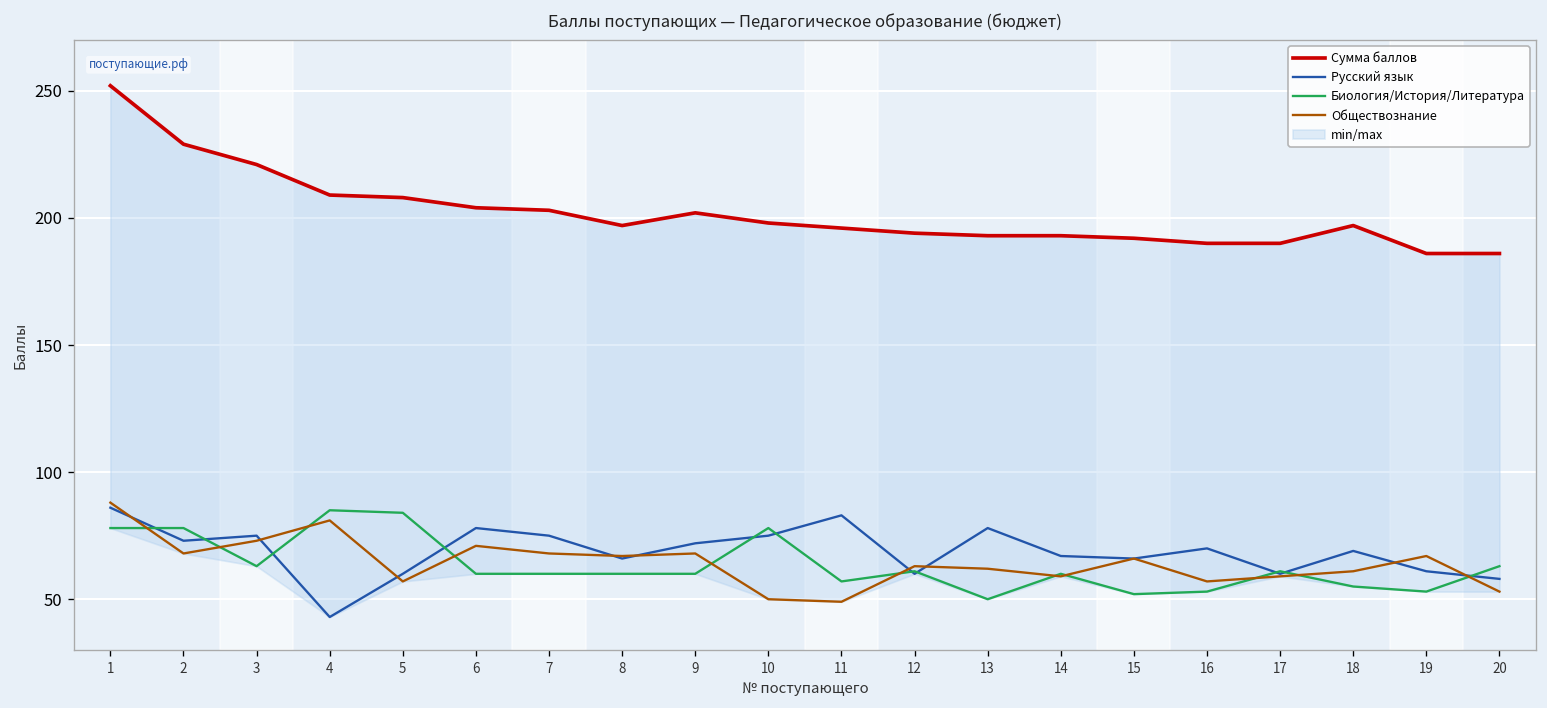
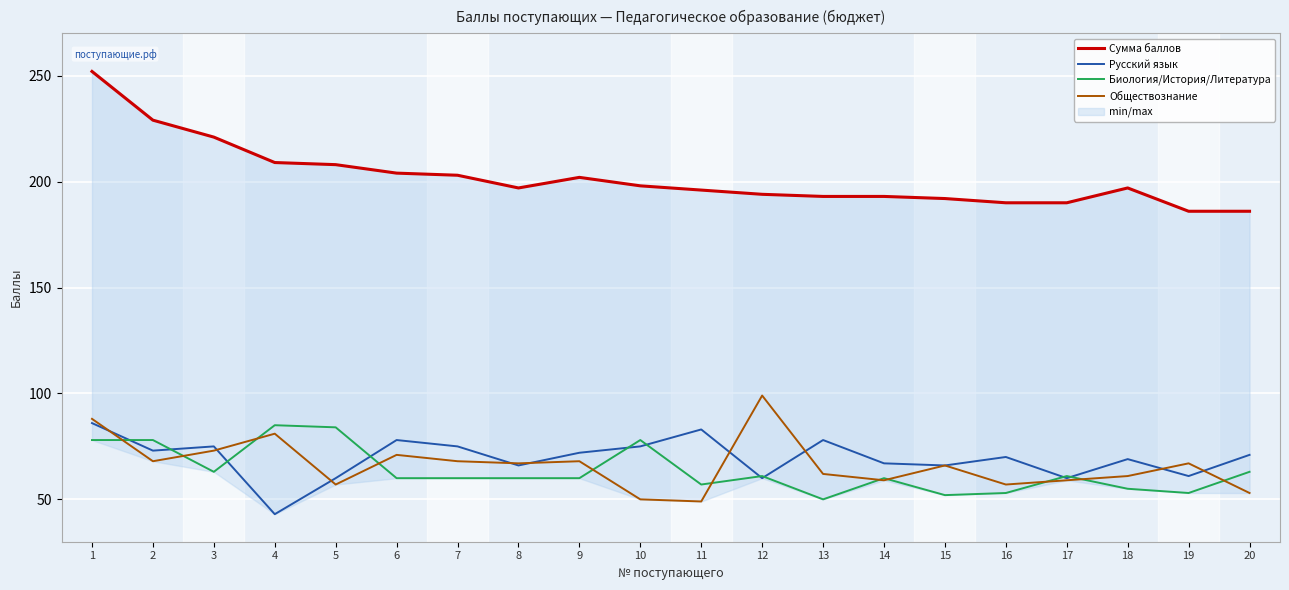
  {
    "min/max": {
      "1": 252,
      "2": 229,
      "3": 221,
      "4": 209,
      "5": 208,
      "6": 204,
      "7": 203,
      "8": 197,
      "9": 202,
      "10": 198,
      "11": 196,
      "12": 194,
      "13": 193,
      "14": 193,
      "15": 192,
      "16": 190,
      "17": 190,
      "18": 197,
      "19": 186,
      "20": 186
    },
    "Русский язык": {
      "1": 86,
      "2": 73,
      "3": 75,
      "4": 43,
      "5": 60,
      "6": 78,
      "7": 75,
      "9": 72,
      "10": 75,
      "11": 83,
      "13": 78,
      "14": 67,
      "16": 70,
      "18": 69,
      "19": 61,
-     "20": 58
+     "20": 71
    },
    "Биология/История/Литература": {
      "1": 78,
      "2": 78,
      "3": 63,
      "4": 85,
      "5": 84,
      "6": 60,
      "7": 60,
      "8": 60,
      "9": 60,
      "10": 78,
      "11": 57,
      "13": 50,
      "15": 52,
      "16": 53,
      "18": 55,
      "19": 53,
      "20": 63
    },
    "Обществознание": {
      "1": 88,
      "2": 68,
      "3": 73,
      "4": 81,
      "5": 57,
      "6": 71,
      "7": 68,
      "9": 68,
      "10": 50,
      "11": 49,
-     "12": 63,
+     "12": 99,
      "13": 62,
      "16": 57,
      "18": 61,
      "19": 67,
      "20": 53
    }
  }
